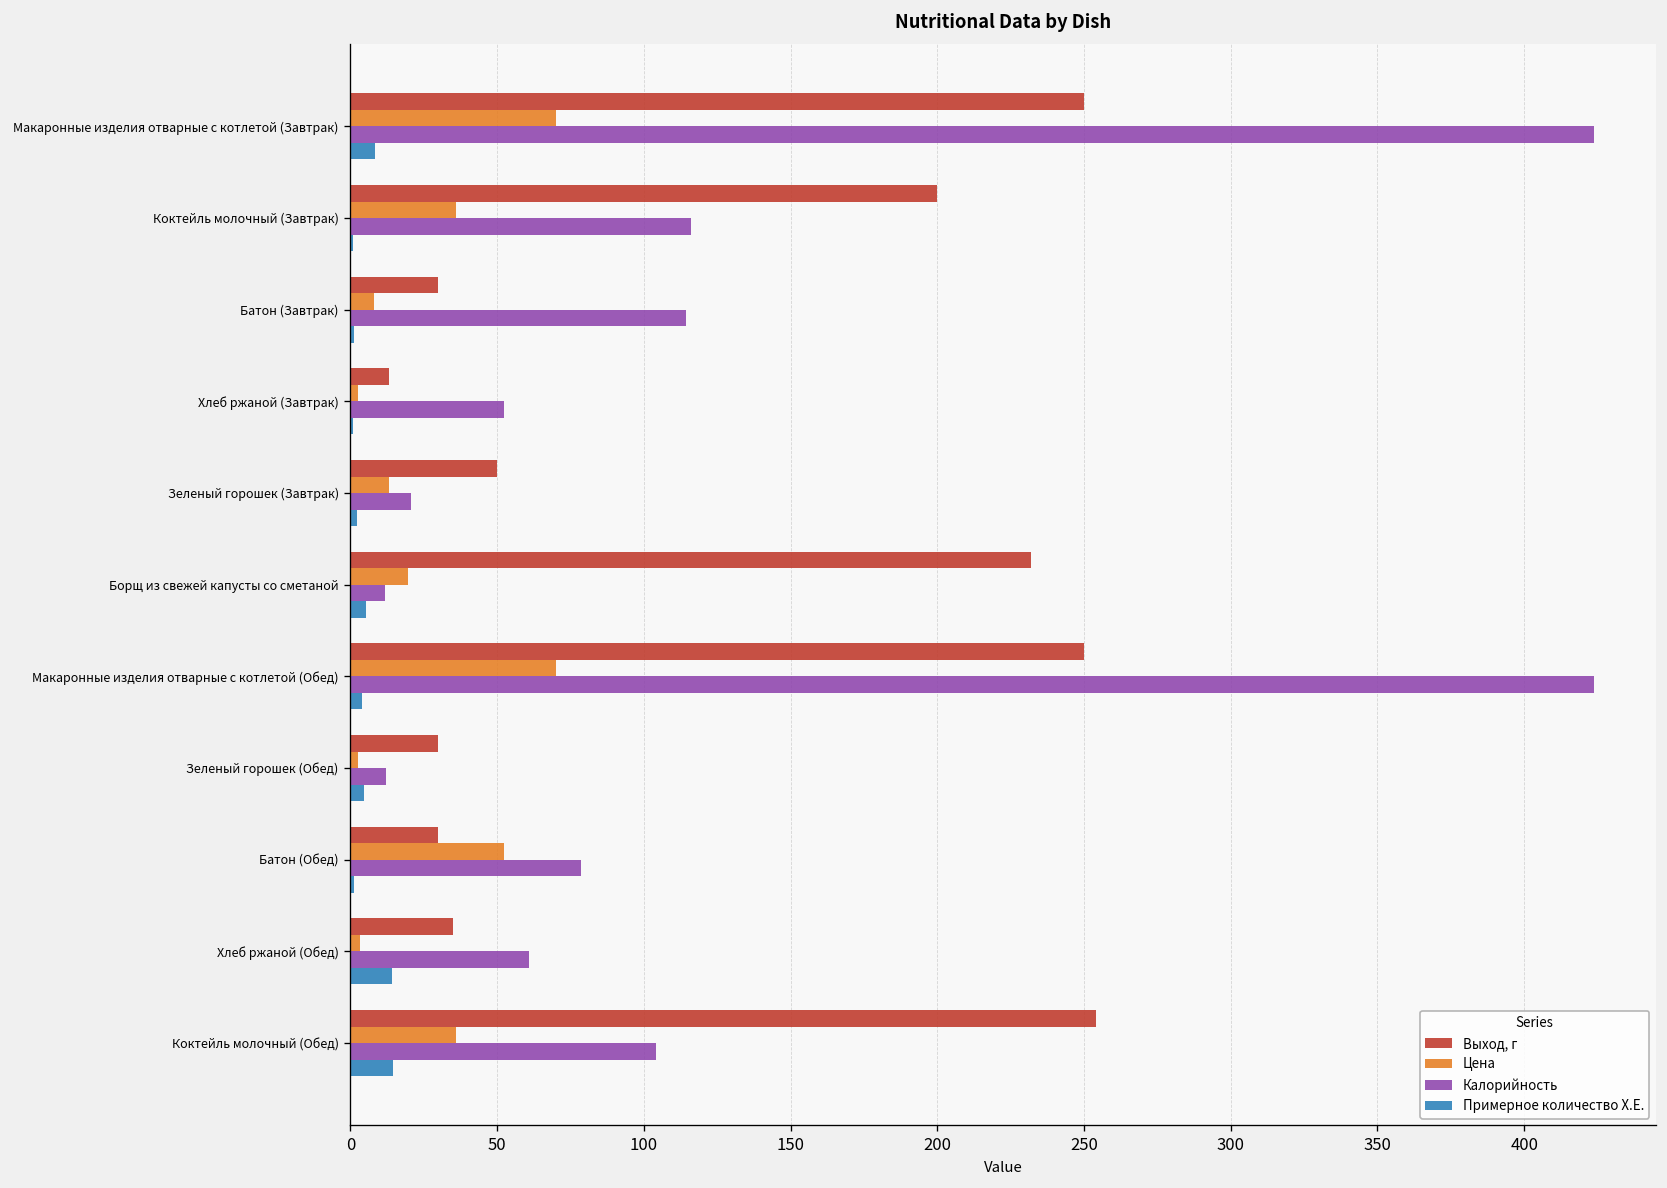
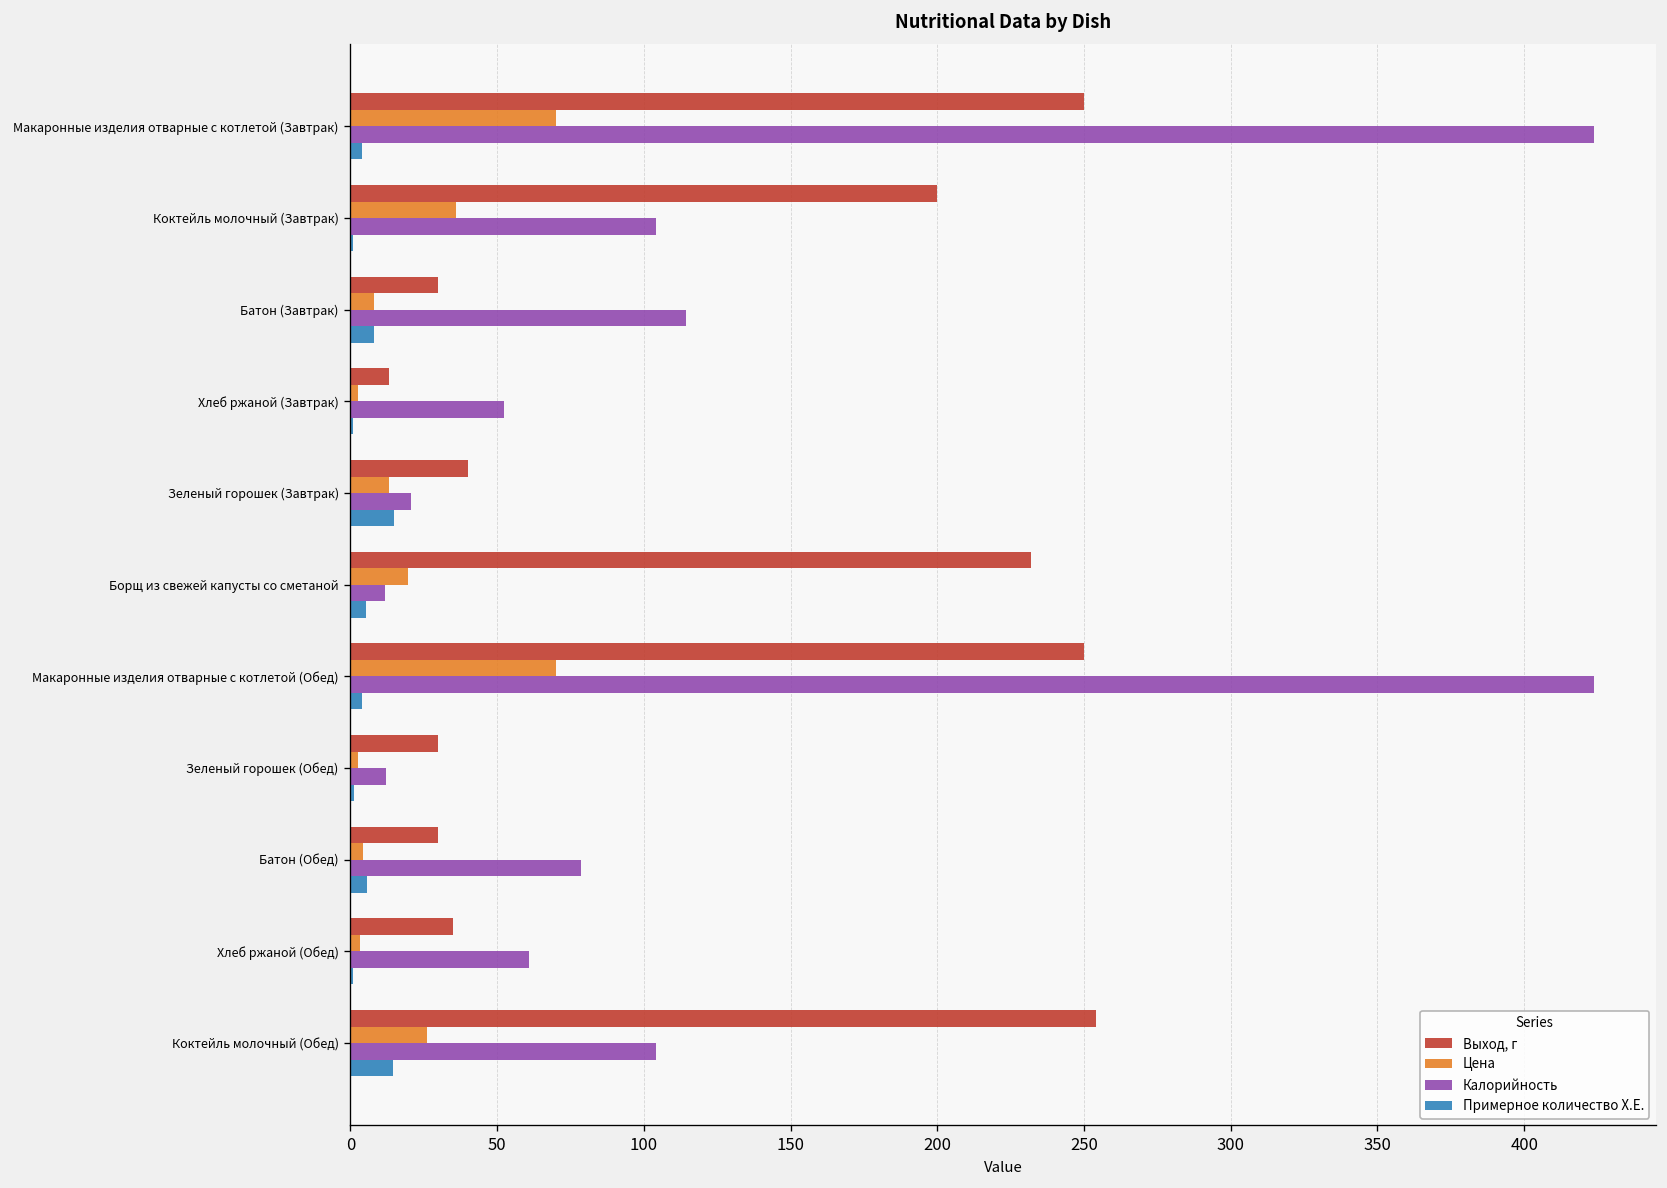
  {
    "Выход, г": {
      "Макаронные изделия отварные с котлетой (Завтрак)": 250,
      "Коктейль молочный (Завтрак)": 200,
      "Батон (Завтрак)": 30,
      "Хлеб ржаной (Завтрак)": 13,
-     "Зеленый горошек (Завтрак)": 50,
+     "Зеленый горошек (Завтрак)": 40,
      "Борщ из свежей капусты со сметаной": 232,
      "Макаронные изделия отварные с котлетой (Обед)": 250,
      "Зеленый горошек (Обед)": 30,
      "Батон (Обед)": 30,
      "Хлеб ржаной (Обед)": 35,
      "Коктейль молочный (Обед)": 254
    },
    "Цена": {
      "Макаронные изделия отварные с котлетой (Завтрак)": 70,
      "Коктейль молочный (Завтрак)": 36,
      "Батон (Завтрак)": 8,
      "Хлеб ржаной (Завтрак)": 3,
      "Зеленый горошек (Завтрак)": 13,
      "Борщ из свежей капусты со сметаной": 20,
      "Макаронные изделия отварные с котлетой (Обед)": 70,
      "Зеленый горошек (Обед)": 2,
-     "Батон (Обед)": 52,
+     "Батон (Обед)": 4,
      "Хлеб ржаной (Обед)": 3,
-     "Коктейль молочный (Обед)": 36
+     "Коктейль молочный (Обед)": 26
    },
    "Калорийность": {
      "Макаронные изделия отварные с котлетой (Завтрак)": 424,
-     "Коктейль молочный (Завтрак)": 116,
+     "Коктейль молочный (Завтрак)": 104,
      "Батон (Завтрак)": 114,
      "Хлеб ржаной (Завтрак)": 52,
      "Зеленый горошек (Завтрак)": 21,
      "Борщ из свежей капусты со сметаной": 12,
      "Макаронные изделия отварные с котлетой (Обед)": 424,
      "Зеленый горошек (Обед)": 12,
      "Батон (Обед)": 79,
      "Хлеб ржаной (Обед)": 61,
      "Коктейль молочный (Обед)": 104
    },
    "Примерное количество Х.Е.": {
-     "Макаронные изделия отварные с котлетой (Завтрак)": 8,
-     "Батон (Завтрак)": 1,
-     "Зеленый горошек (Завтрак)": 2,
+     "Макаронные изделия отварные с котлетой (Завтрак)": 4,
+     "Батон (Завтрак)": 8,
+     "Зеленый горошек (Завтрак)": 15,
      "Борщ из свежей капусты со сметаной": 5,
      "Макаронные изделия отварные с котлетой (Обед)": 4,
-     "Зеленый горошек (Обед)": 5,
-     "Батон (Обед)": 1,
-     "Хлеб ржаной (Обед)": 14,
+     "Зеленый горошек (Обед)": 1,
+     "Батон (Обед)": 6,
+     "Хлеб ржаной (Обед)": 1,
      "Коктейль молочный (Обед)": 14
    }
  }
